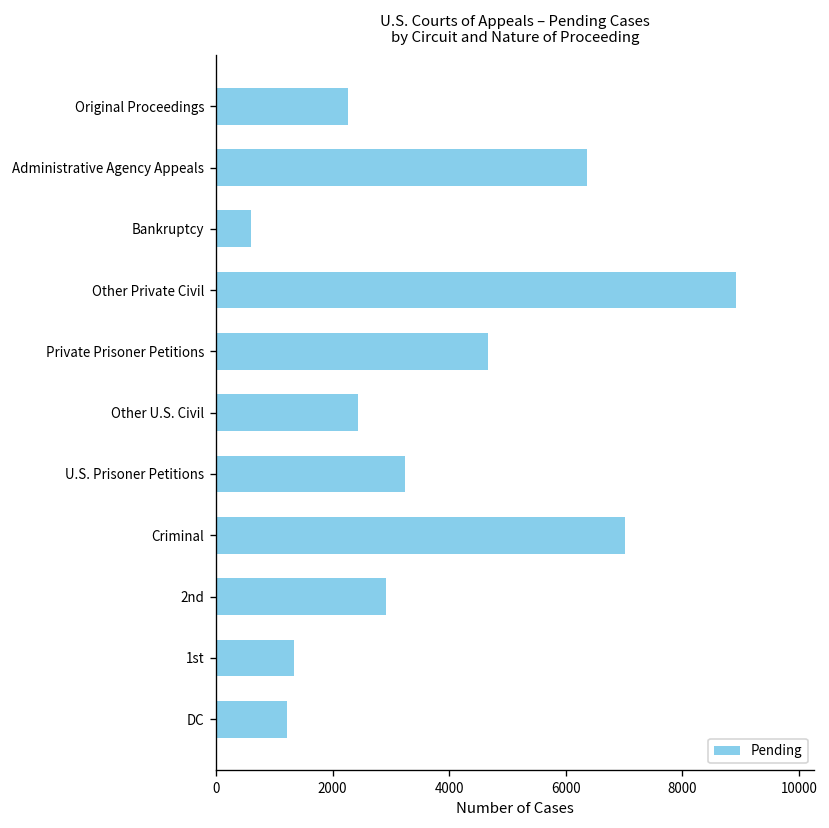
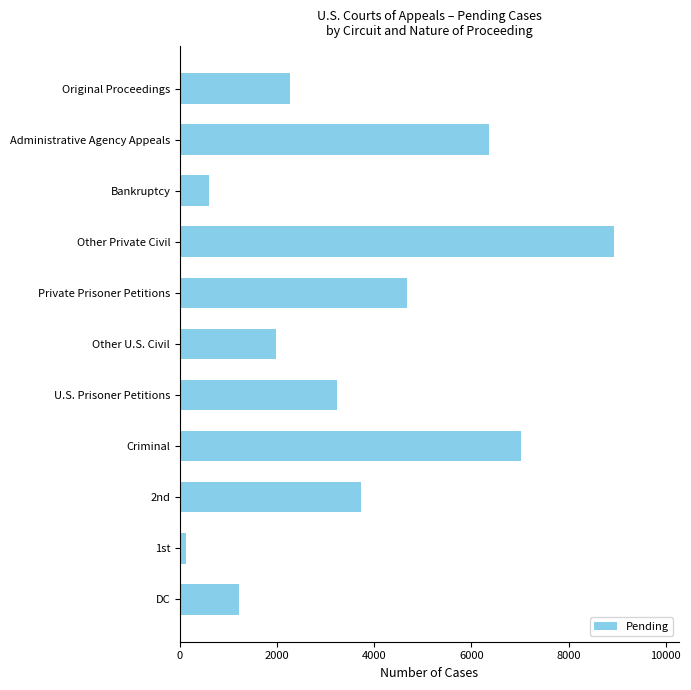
  {
    "Original Proceedings": 2300,
    "Administrative Agency Appeals": 6400,
    "Bankruptcy": 600,
    "Other Private Civil": 8900,
    "Private Prisoner Petitions": 4700,
-   "Other U.S. Civil": 2400,
+   "Other U.S. Civil": 2000,
    "U.S. Prisoner Petitions": 3200,
    "Criminal": 7000,
-   "2nd": 2900,
-   "1st": 1300,
+   "2nd": 3700,
+   "1st": 100,
    "DC": 1200
  }
